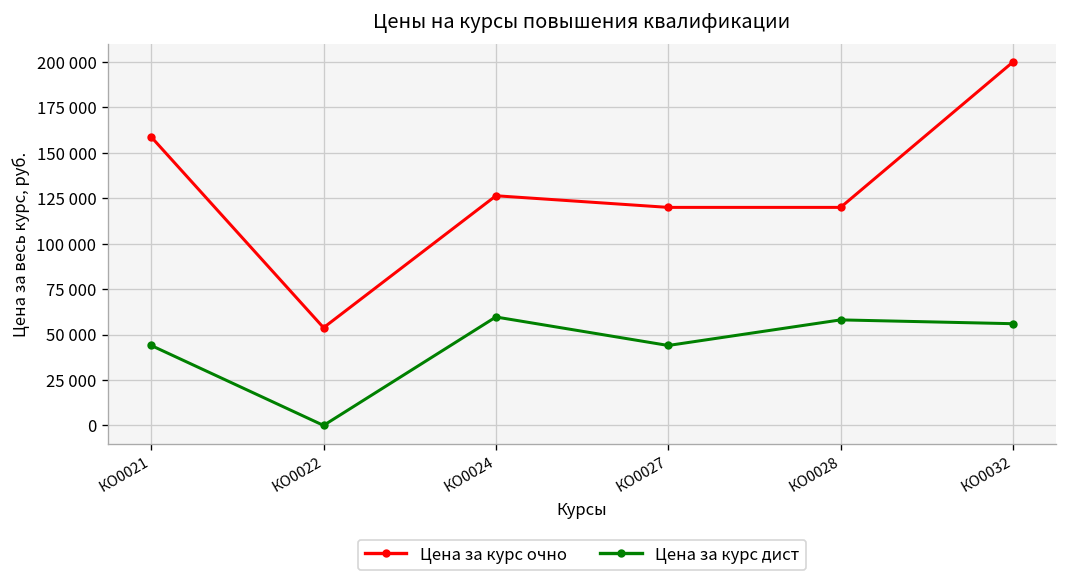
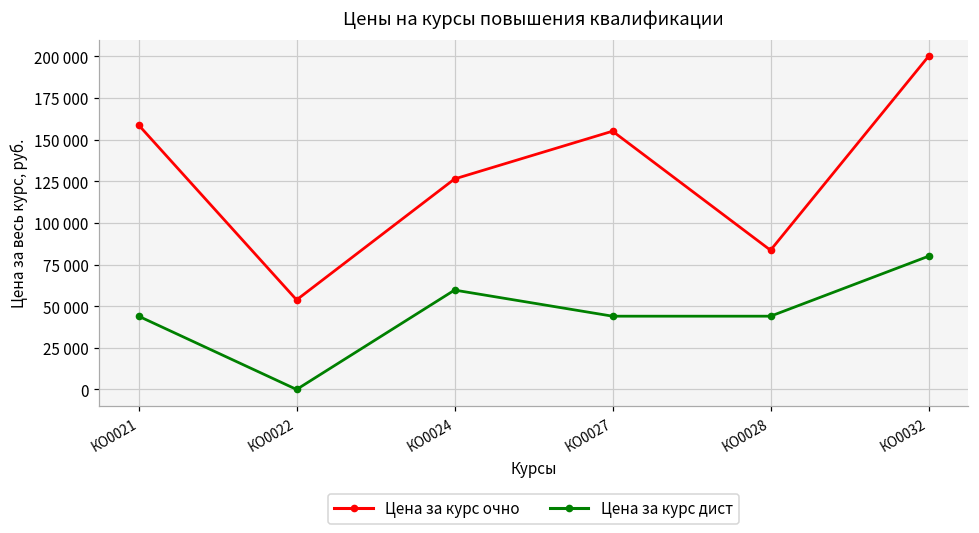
  {
    "Цена за курс очно": {
      "КО0021": 159000,
      "КО0022": 54000,
      "КО0024": 126000,
-     "КО0027": 120000,
-     "КО0028": 120000,
+     "КО0027": 155000,
+     "КО0028": 84000,
      "КО0032": 200000
    },
    "Цена за курс дист": {
      "КО0021": 44000,
      "КО0022": 0,
      "КО0024": 60000,
      "КО0027": 44000,
-     "КО0028": 58000,
-     "КО0032": 56000
+     "КО0028": 44000,
+     "КО0032": 80000
    }
  }
